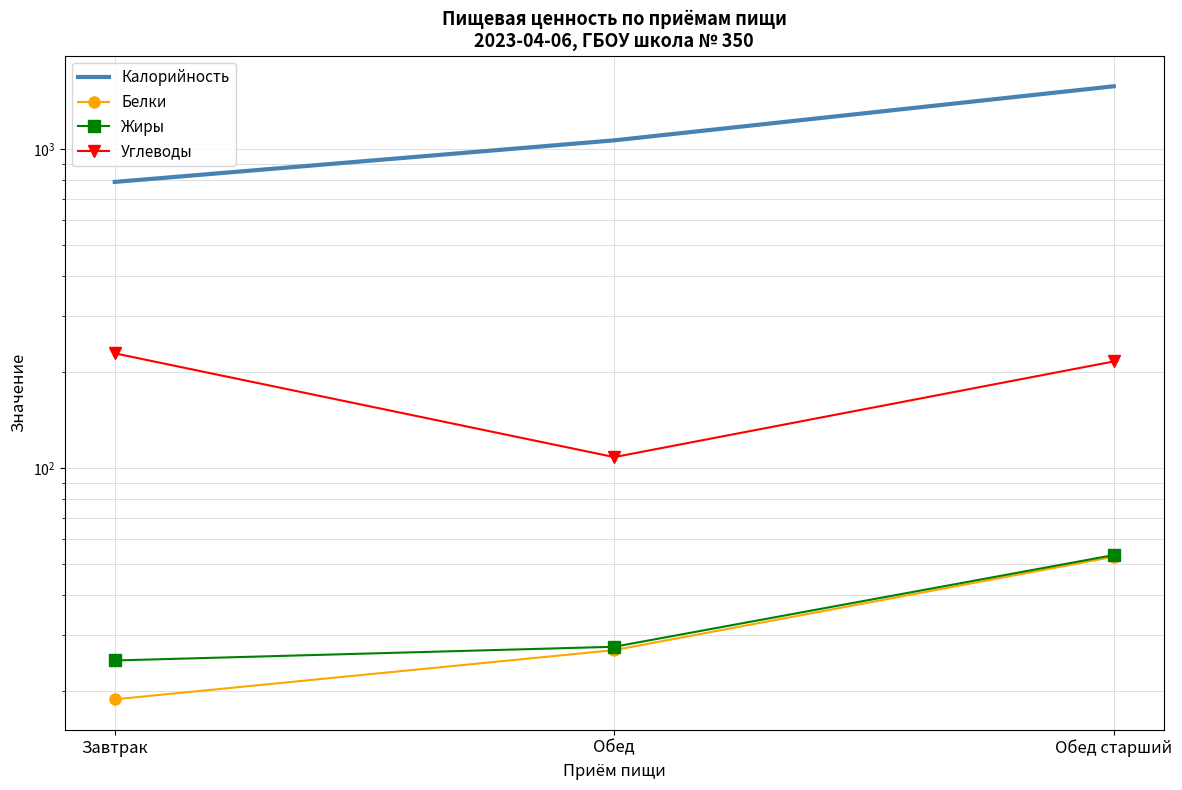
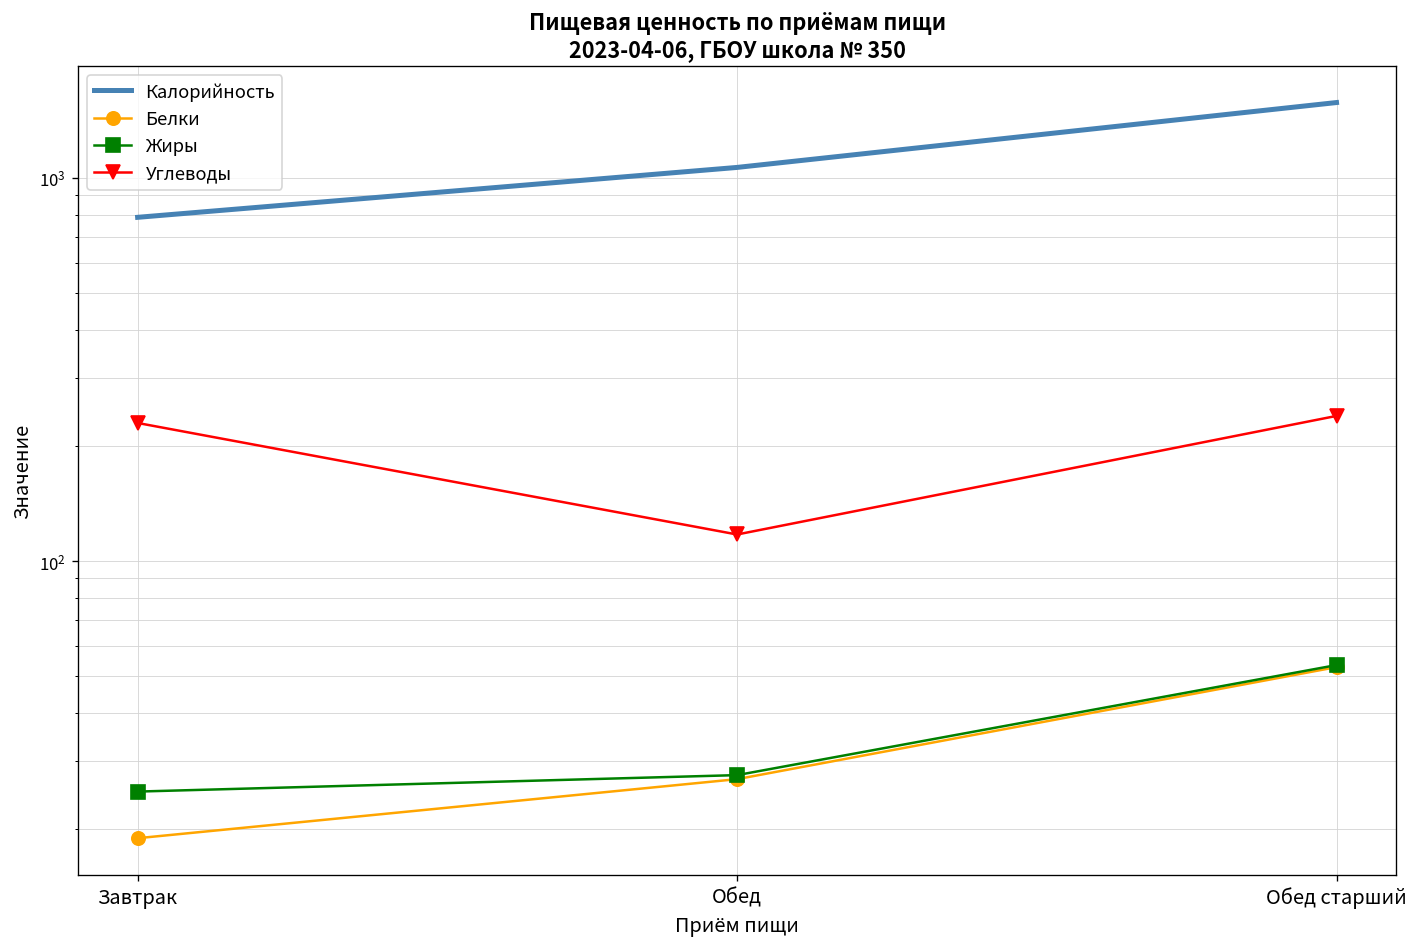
  {
    "Калорийность": {
      "Завтрак": 790,
      "Обед": 1070,
      "Обед старший": 1600
    },
    "Белки": {
      "Завтрак": 19,
      "Обед": 27
    },
    "Жиры": {
      "Завтрак": 25,
      "Обед": 28
    },
    "Углеводы": {
      "Завтрак": 230,
-     "Обед": 108,
-     "Обед старший": 220
+     "Обед": 117,
+     "Обед старший": 240
    }
  }
